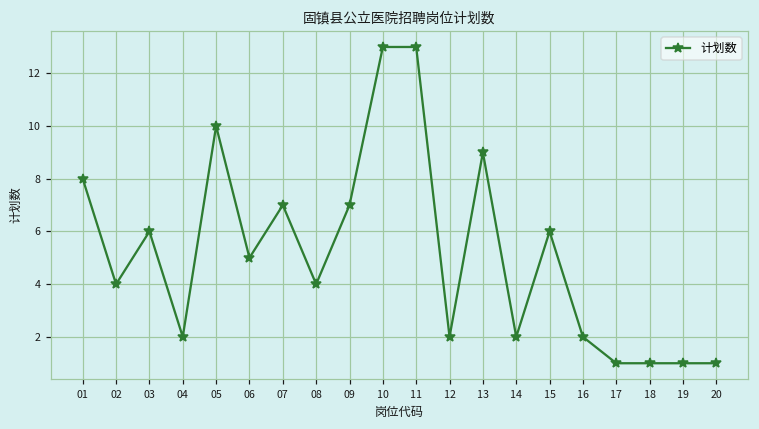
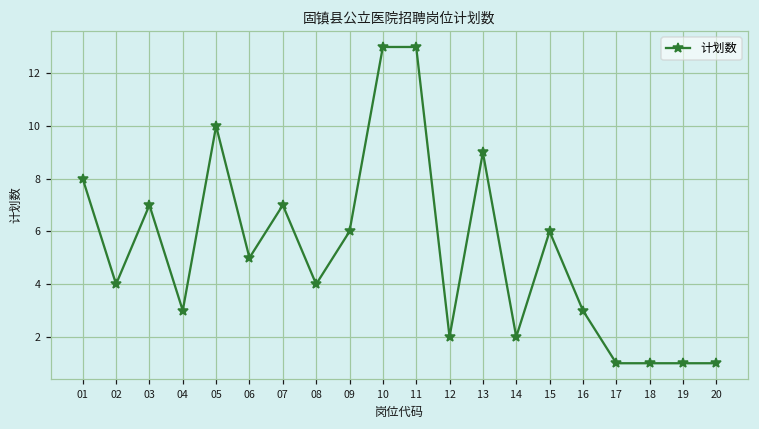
  {
    "01": 8,
    "02": 4,
-   "03": 6,
-   "04": 2,
+   "03": 7,
+   "04": 3,
    "05": 10,
    "06": 5,
    "07": 7,
    "08": 4,
-   "09": 7,
+   "09": 6,
    "10": 13,
    "11": 13,
    "12": 2,
    "13": 9,
    "14": 2,
    "15": 6,
-   "16": 2,
+   "16": 3,
    "17": 1,
    "18": 1,
    "19": 1,
    "20": 1
  }
